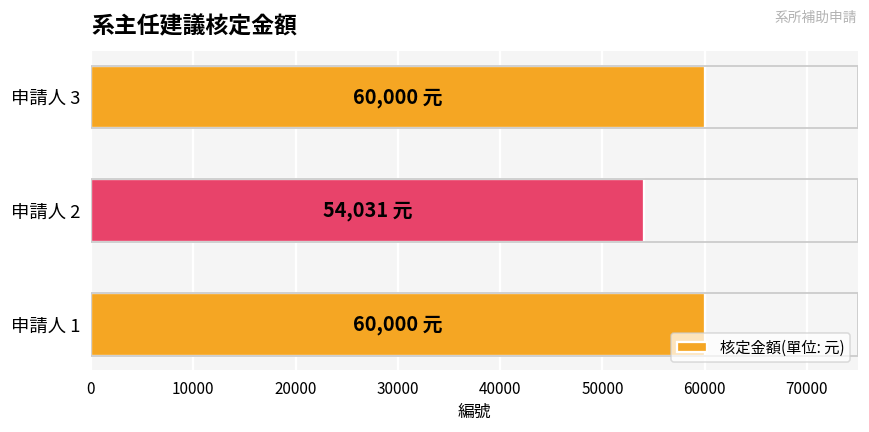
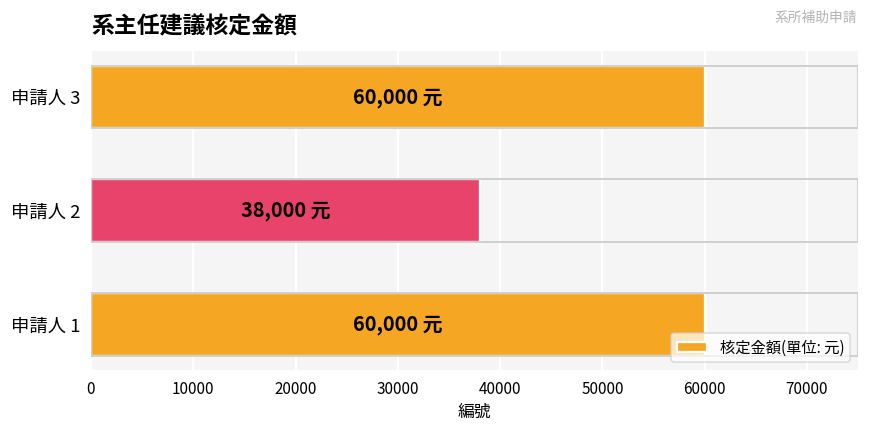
  {
    "申請人 3": "60,000",
-   "申請人 2": "54,031",
+   "申請人 2": "38,000",
    "申請人 1": "60,000"
  }
